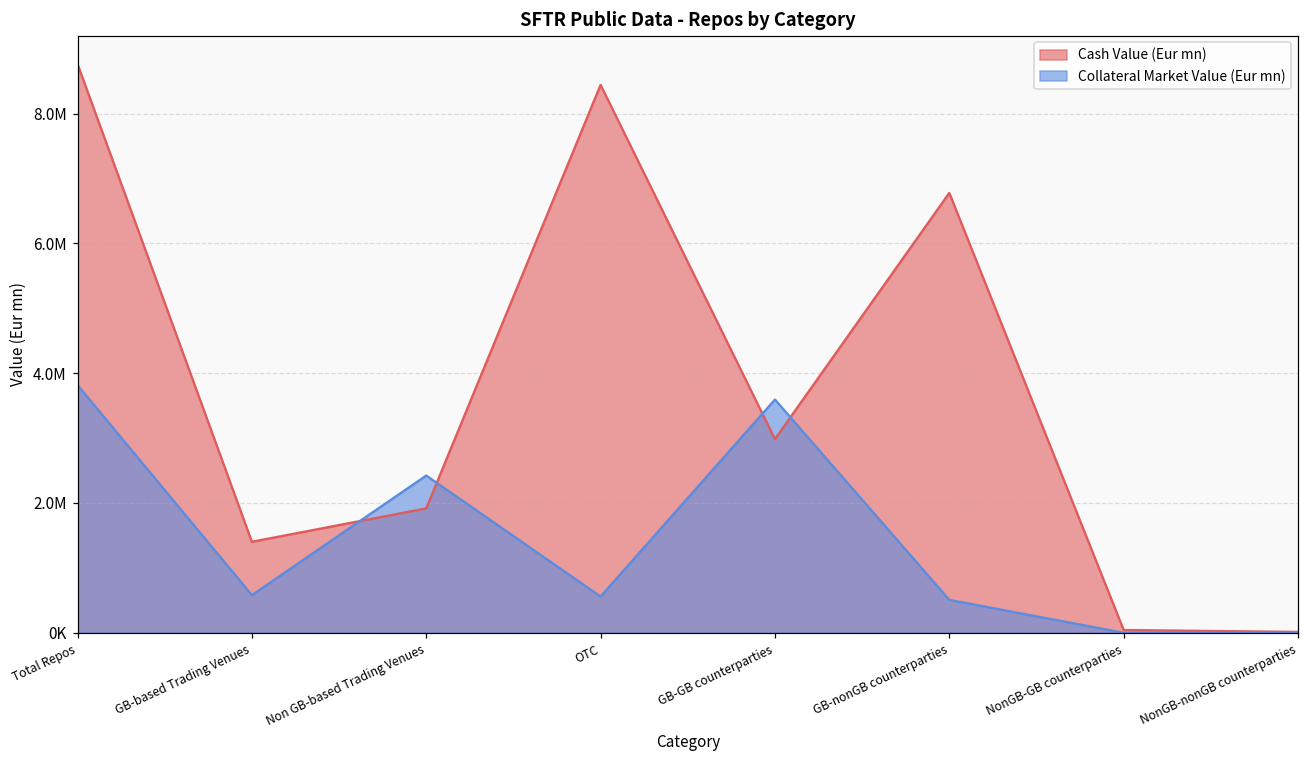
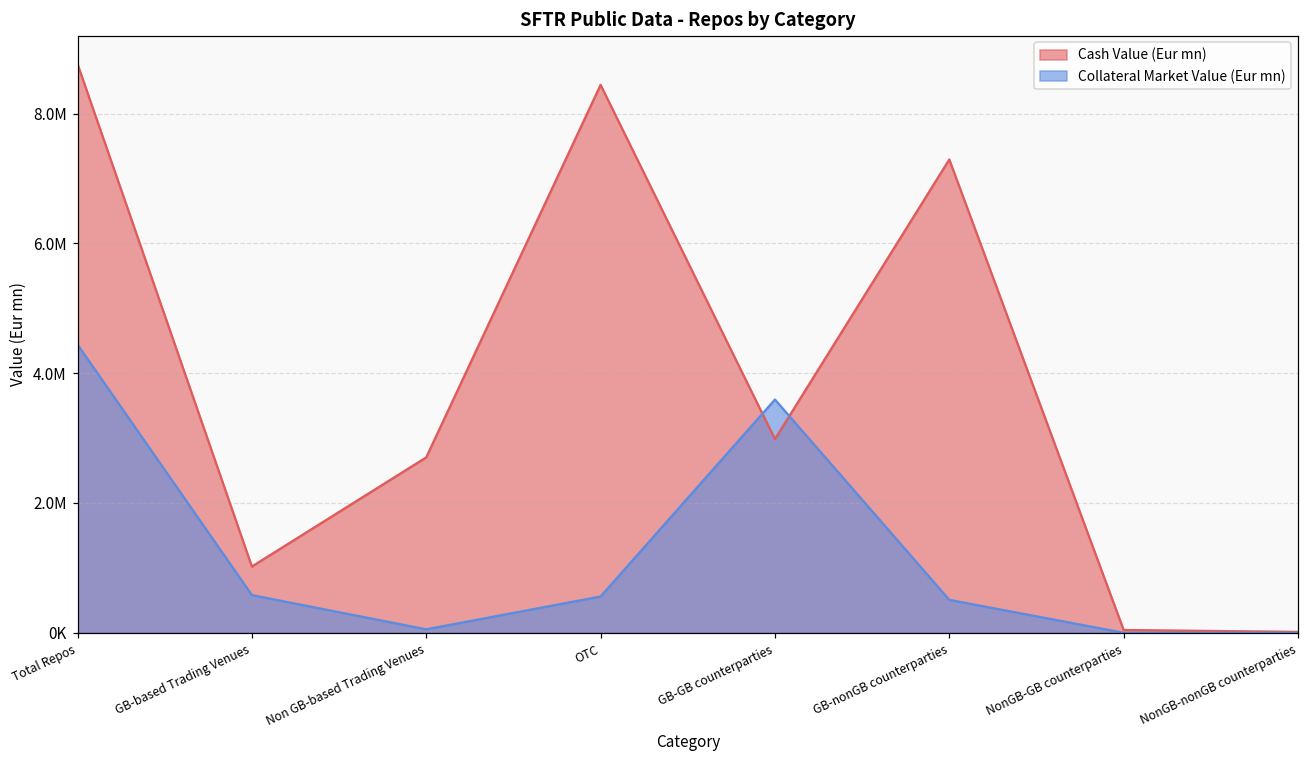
  {
    "Cash Value (Eur mn)": {
      "Total Repos": 8800000,
-     "GB-based Trading Venues": 1400000,
-     "Non GB-based Trading Venues": 1900000,
+     "GB-based Trading Venues": 1000000,
+     "Non GB-based Trading Venues": 2700000,
      "OTC": 8400000,
      "GB-GB counterparties": 3000000,
-     "GB-nonGB counterparties": 6800000,
+     "GB-nonGB counterparties": 7300000,
      "NonGB-GB counterparties": 0
    },
    "Collateral Market Value (Eur mn)": {
-     "Total Repos": 3800000,
+     "Total Repos": 4400000,
      "GB-based Trading Venues": 600000,
-     "Non GB-based Trading Venues": 2400000,
+     "Non GB-based Trading Venues": 100000,
      "OTC": 600000,
      "GB-GB counterparties": 3600000,
      "GB-nonGB counterparties": 500000,
      "NonGB-GB counterparties": 0
    }
  }
